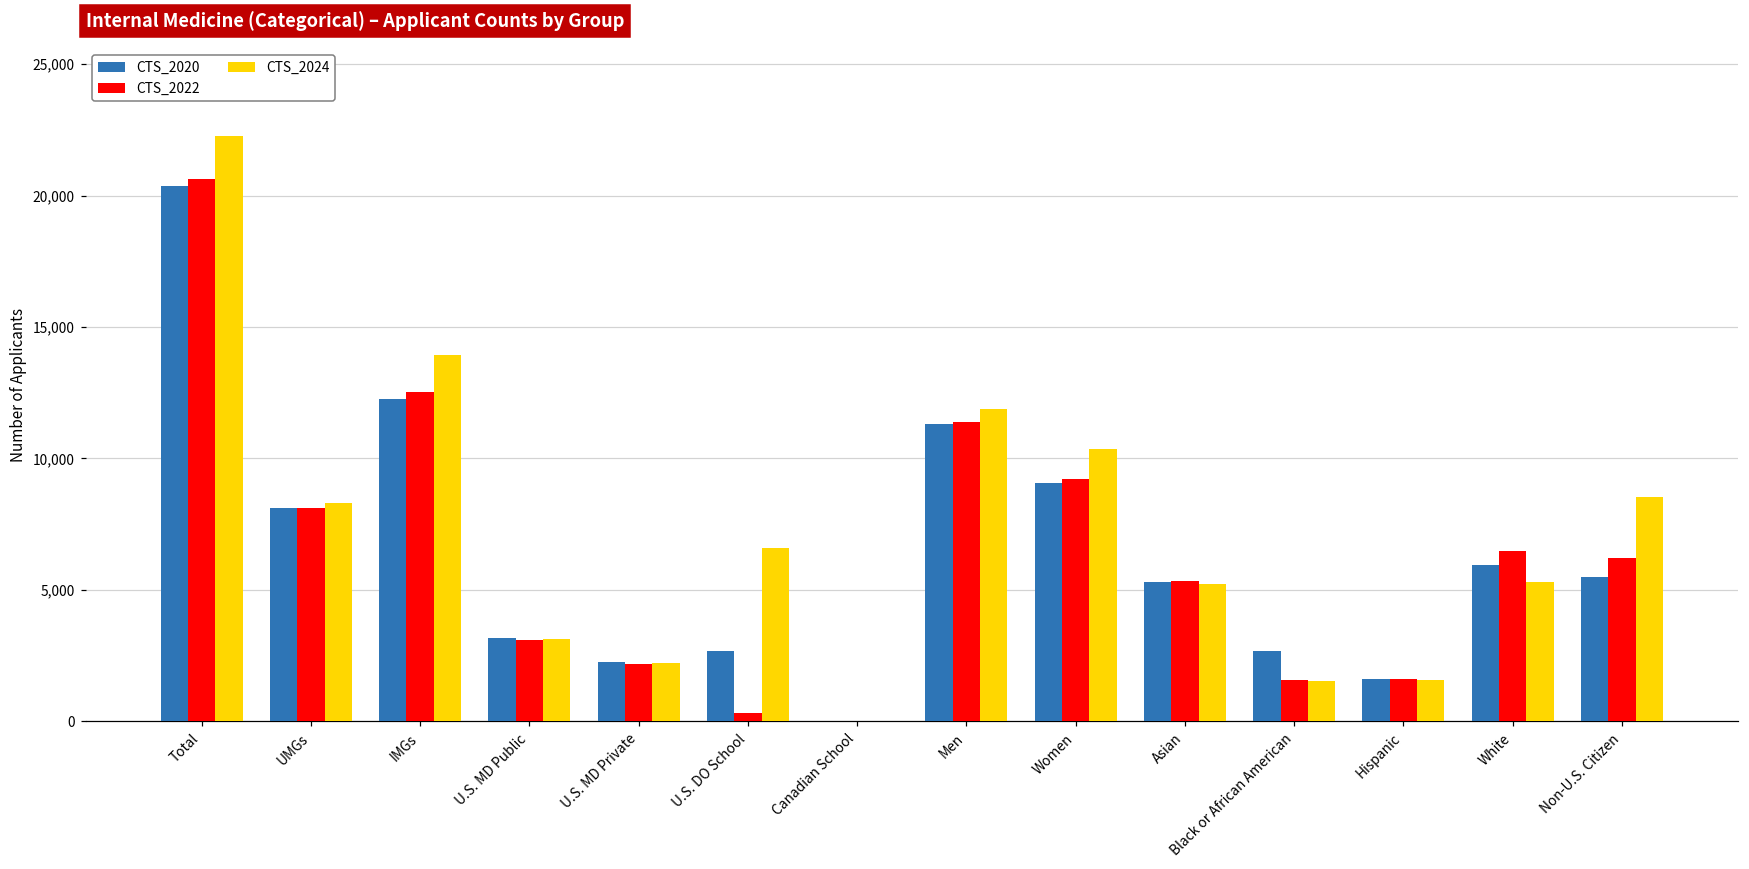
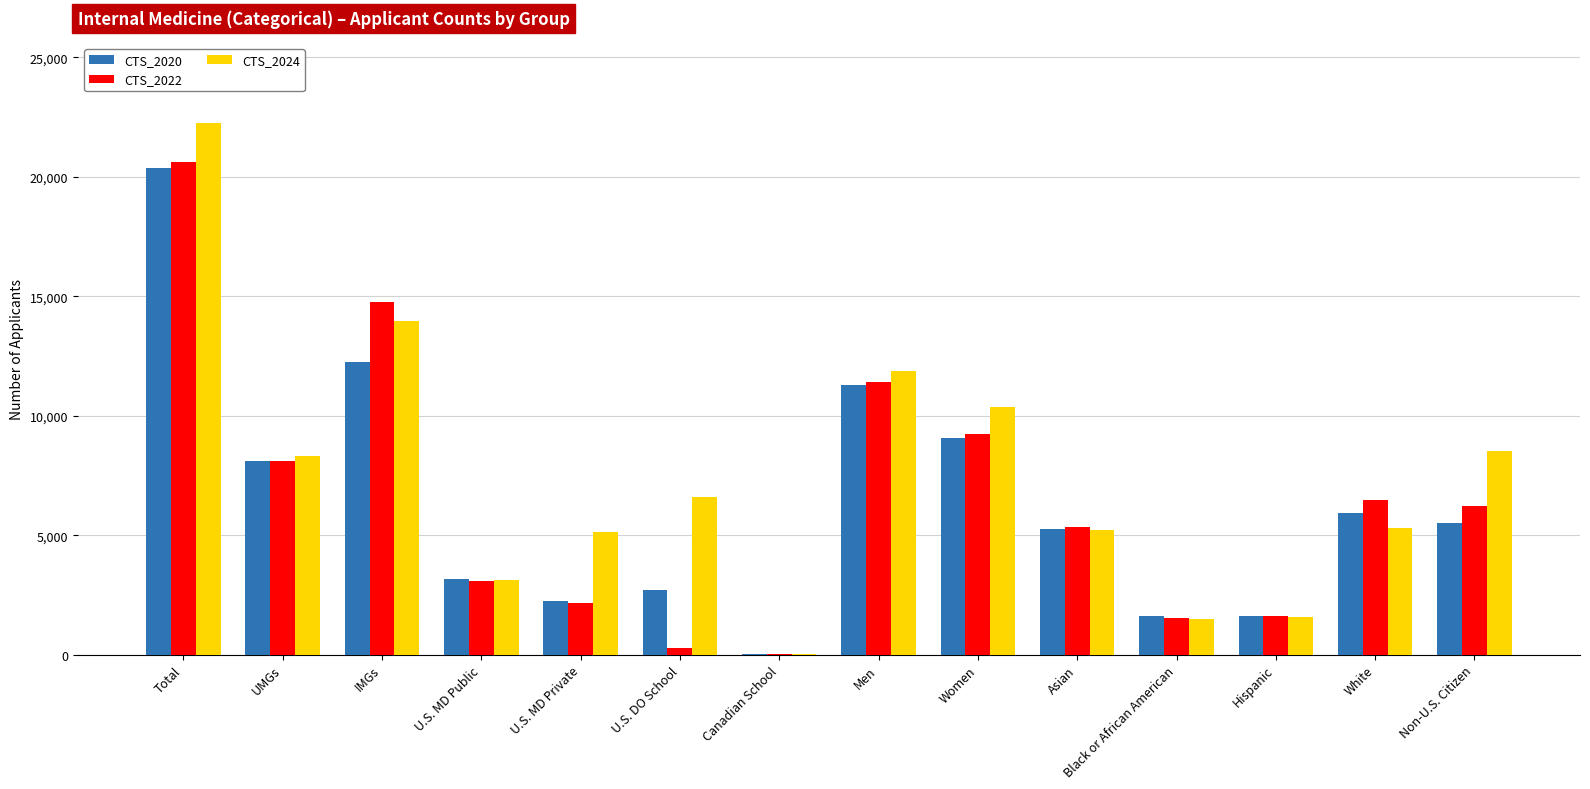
  {
    "CTS_2020": {
      "Total": "20,400",
      "UMGs": "8,100",
      "IMGs": "12,300",
      "U.S. MD Public": "3,200",
      "U.S. MD Private": "2,200",
      "U.S. DO School": "2,700",
      "Men": "11,300",
      "Women": "9,100",
      "Asian": "5,300",
-     "Black or African American": "2,700",
+     "Black or African American": "1,600",
      "Hispanic": "1,600",
      "White": "5,900",
      "Non-U.S. Citizen": "5,500"
    },
    "CTS_2022": {
      "Total": "20,600",
      "UMGs": "8,100",
-     "IMGs": "12,500",
+     "IMGs": "14,800",
      "U.S. MD Public": "3,100",
      "U.S. MD Private": "2,200",
      "U.S. DO School": "300",
      "Men": "11,400",
      "Women": "9,200",
      "Asian": "5,300",
      "Black or African American": "1,600",
      "Hispanic": "1,600",
      "White": "6,500",
      "Non-U.S. Citizen": "6,200"
    },
    "CTS_2024": {
      "Total": "22,300",
      "UMGs": "8,300",
      "IMGs": "14,000",
      "U.S. MD Public": "3,100",
-     "U.S. MD Private": "2,200",
+     "U.S. MD Private": "5,200",
      "U.S. DO School": "6,600",
      "Men": "11,900",
      "Women": "10,400",
      "Asian": "5,200",
      "Black or African American": "1,500",
      "Hispanic": "1,600",
      "White": "5,300",
      "Non-U.S. Citizen": "8,500"
    }
  }
